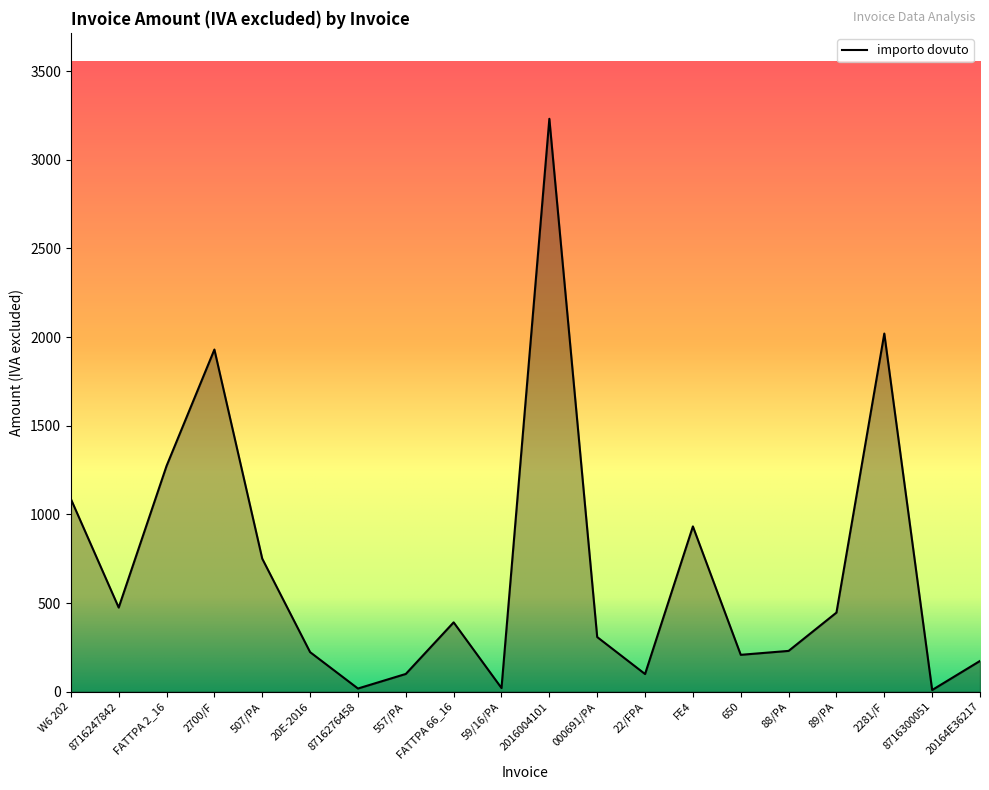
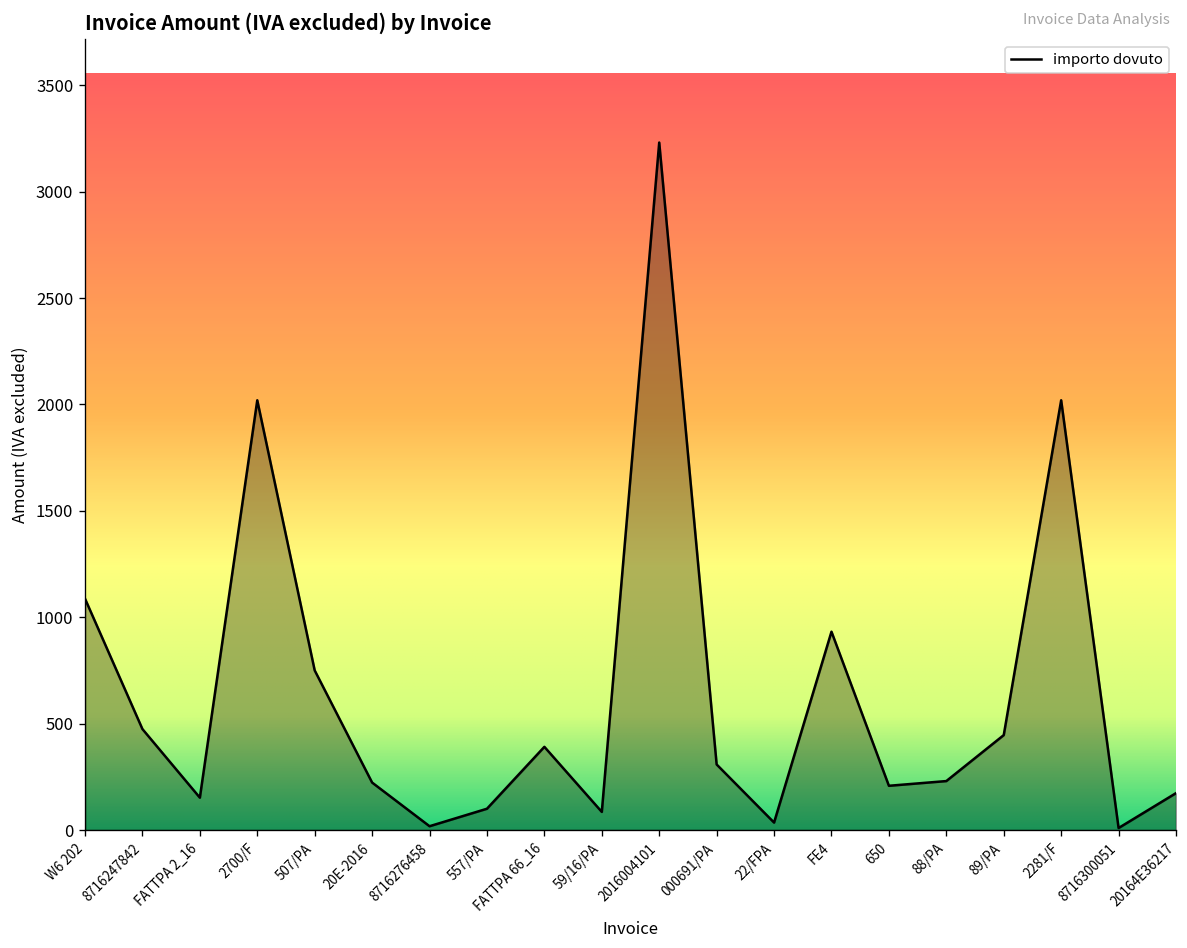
  {
    "W6 202": 1090,
    "8716247842": 470,
-   "FATTPA 2_16": 1270,
-   "2700/F": 1930,
+   "FATTPA 2_16": 150,
+   "2700/F": 2020,
    "507/PA": 750,
    "20E-2016": 220,
    "8716276458": 20,
    "557/PA": 100,
    "FATTPA 66_16": 390,
-   "59/16/PA": 20,
+   "59/16/PA": 90,
    "2016004101": 3230,
    "000691/PA": 310,
-   "22/FPA": 100,
+   "22/FPA": 40,
    "FE4": 930,
    "650": 210,
    "88/PA": 230,
    "89/PA": 450,
    "2281/F": 2020,
    "8716300051": 10,
    "20164E36217": 170
  }
